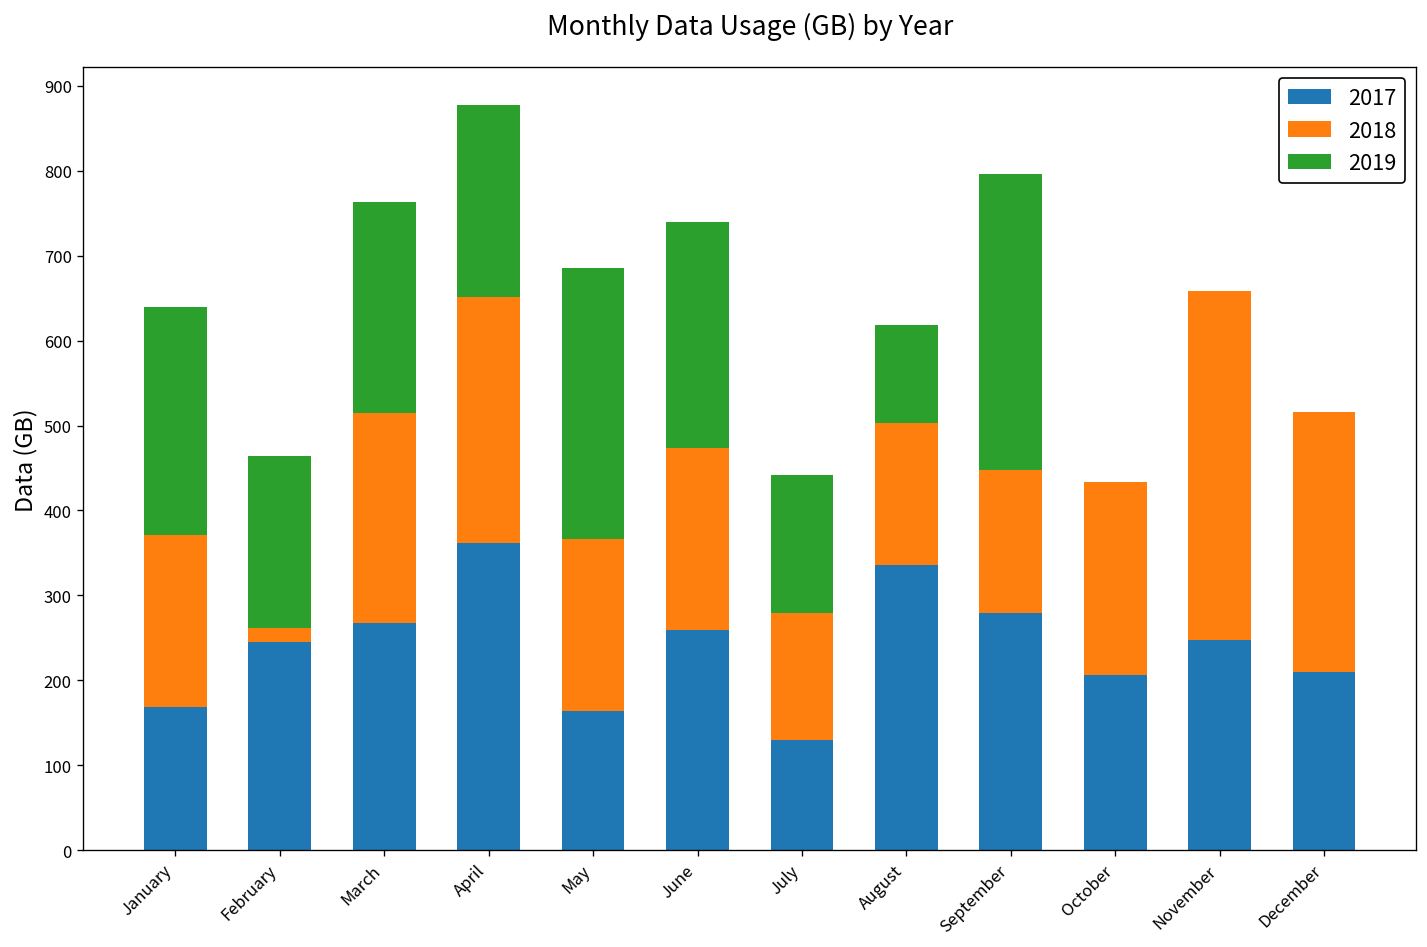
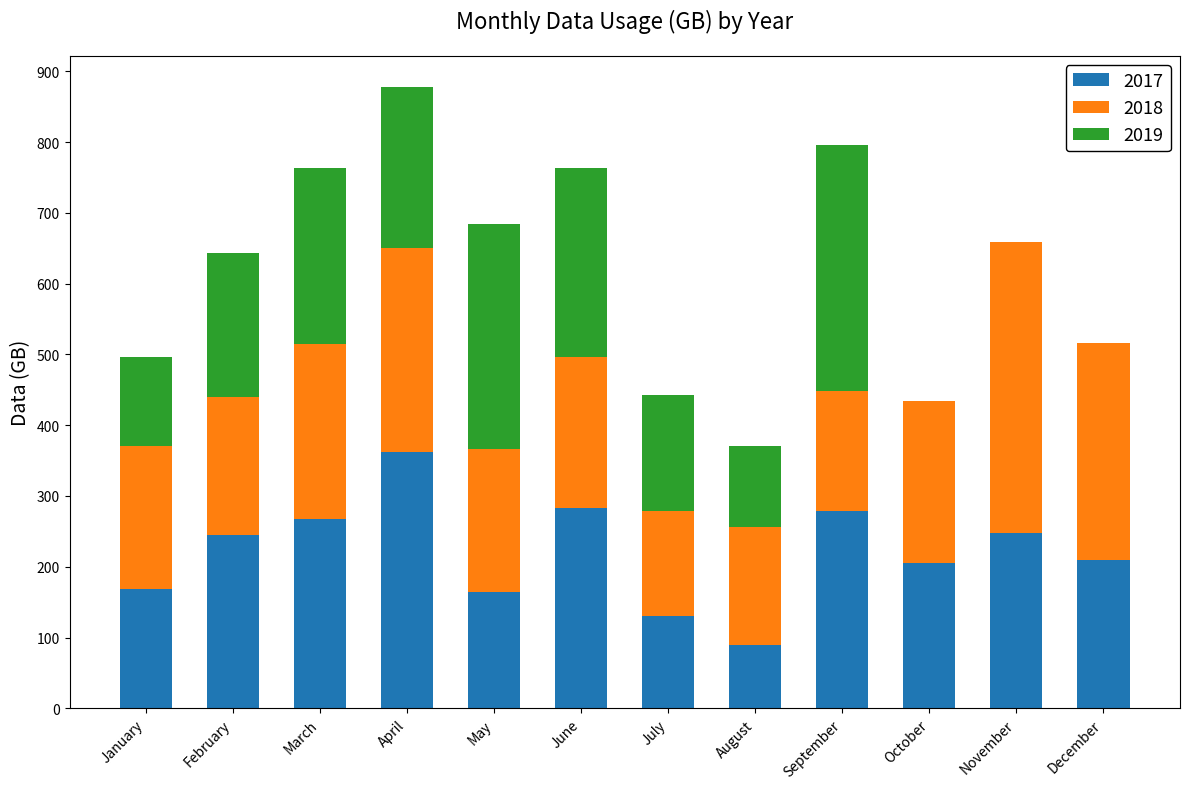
  {
    "2017": {
      "January": 170,
      "February": 250,
      "March": 270,
      "April": 360,
      "May": 160,
-     "June": 260,
+     "June": 280,
      "July": 130,
-     "August": 340,
+     "August": 90,
      "September": 280,
      "October": 210,
      "November": 250,
      "December": 210
    },
    "2018": {
      "January": 200,
-     "February": 20,
+     "February": 200,
      "March": 250,
      "April": 290,
      "May": 200,
      "June": 210,
      "July": 150,
      "August": 170,
      "September": 170,
      "October": 230,
      "November": 410,
      "December": 310
    },
    "2019": {
-     "January": 270,
+     "January": 130,
      "February": 200,
      "March": 250,
      "April": 230,
      "May": 320,
      "June": 270,
      "July": 160,
      "August": 120,
      "September": 350,
      "October": 0,
      "November": 0,
      "December": 0
    }
  }
